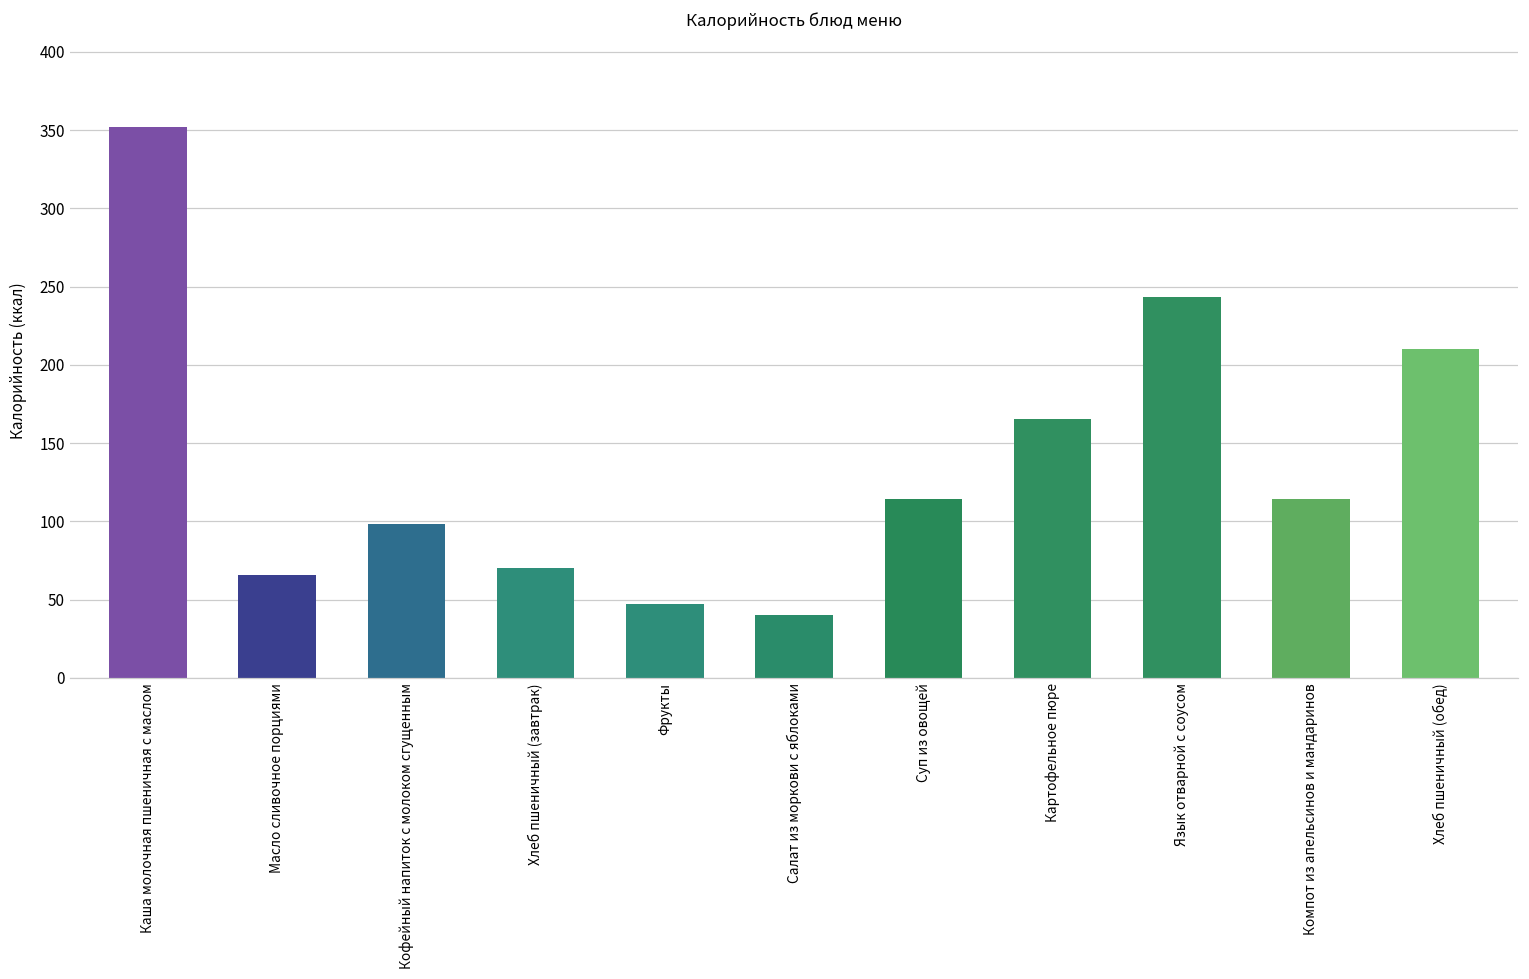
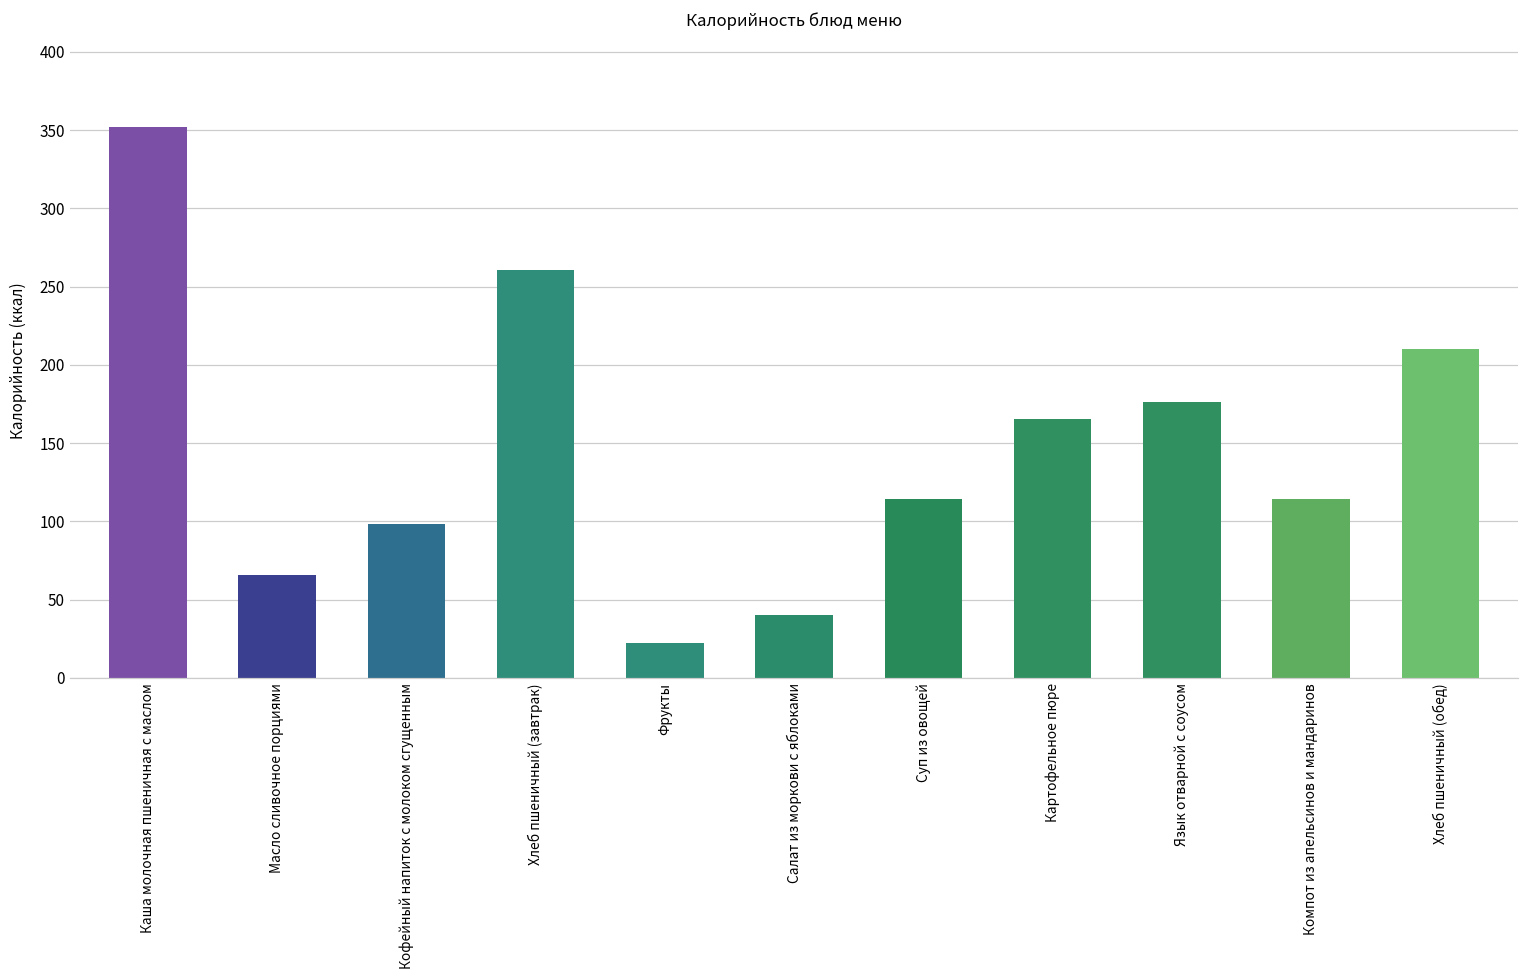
  {
    "Каша молочная пшеничная с маслом": 352,
    "Масло сливочное порциями": 66,
    "Кофейный напиток с молоком сгущенным": 98,
-   "Хлеб пшеничный (завтрак)": 70,
-   "Фрукты": 47,
+   "Хлеб пшеничный (завтрак)": 261,
+   "Фрукты": 22,
    "Салат из моркови с яблоками": 40,
    "Суп из овощей": 114,
    "Картофельное пюре": 166,
-   "Язык отварной с соусом": 243,
+   "Язык отварной с соусом": 176,
    "Компот из апельсинов и мандаринов": 114,
    "Хлеб пшеничный (обед)": 210
  }
